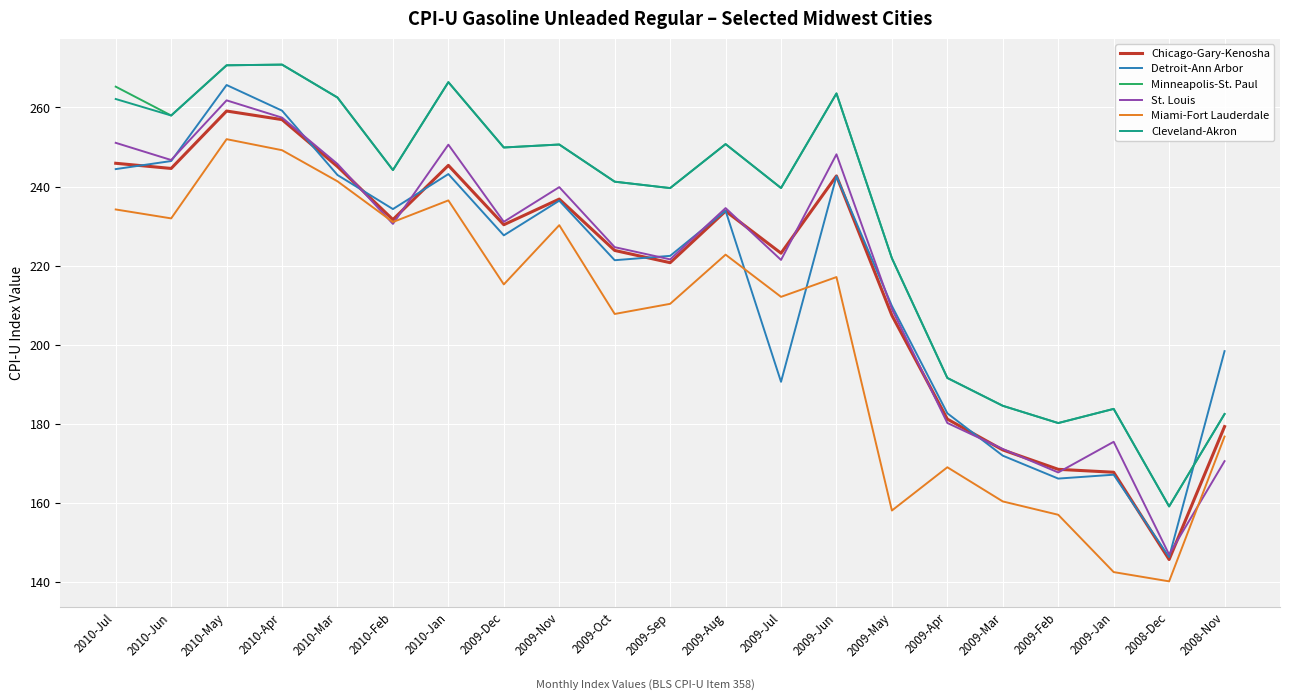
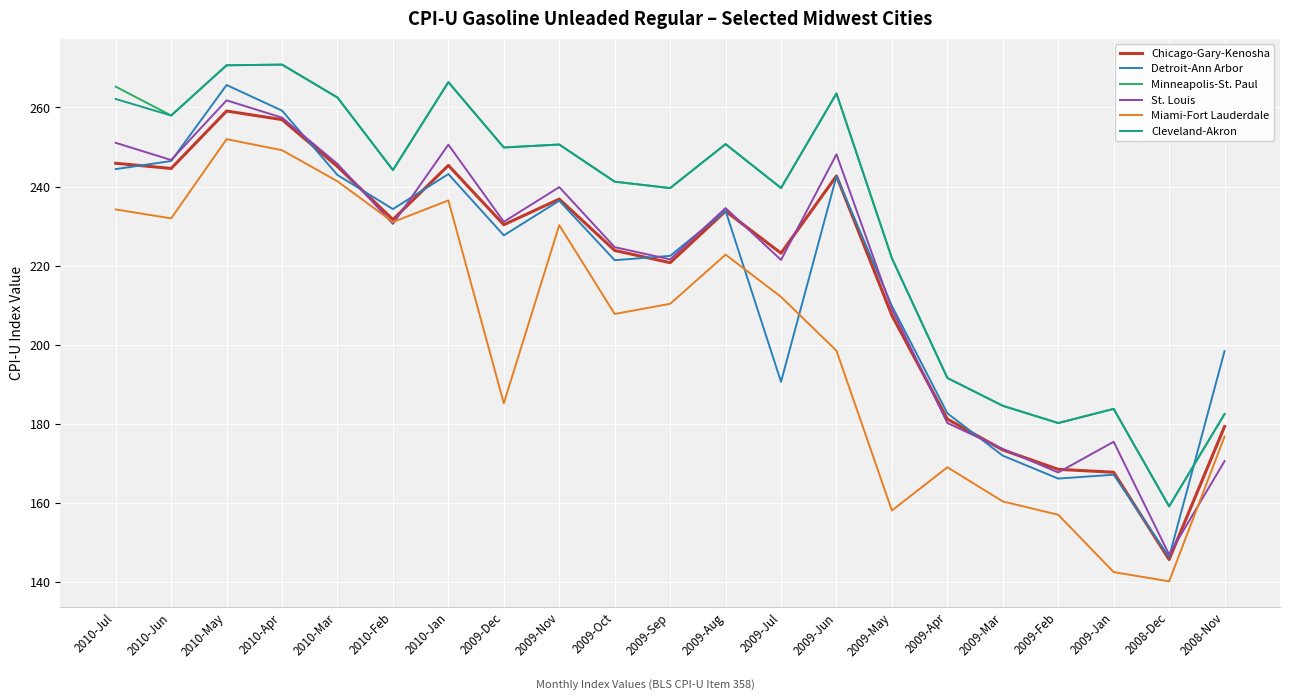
  {
    "Chicago-Gary-Kenosha": {
      "2010-Jul": 246,
      "2010-Jun": 245,
      "2010-May": 259,
      "2010-Mar": 245,
      "2010-Jan": 245,
      "2009-Dec": 230,
      "2009-Oct": 224,
      "2009-Sep": 221,
      "2009-Jul": 223,
      "2009-May": 207,
      "2009-Apr": 181,
      "2009-Feb": 168,
      "2008-Nov": 179
    },
    "Detroit-Ann Arbor": {
      "2010-Jul": 244,
      "2010-May": 266,
      "2010-Apr": 259,
      "2010-Mar": 243,
      "2010-Feb": 234,
      "2010-Jan": 243,
      "2009-Dec": 228,
      "2009-Oct": 221,
      "2009-Sep": 222,
      "2009-Jul": 191,
      "2009-May": 210,
      "2009-Apr": 183,
      "2009-Mar": 172,
      "2009-Feb": 166,
      "2008-Nov": 198
    },
    "St. Louis": {
      "2010-Jul": 251,
      "2010-May": 262,
      "2010-Mar": 246,
      "2010-Jan": 251,
      "2009-Dec": 231,
      "2009-Nov": 240,
      "2009-Oct": 225,
      "2009-Sep": 222,
      "2009-Aug": 235,
      "2009-Jul": 221,
      "2009-Jun": 248,
      "2009-May": 209,
      "2009-Apr": 180,
      "2009-Feb": 168,
      "2009-Jan": 175,
      "2008-Nov": 171
    },
    "Miami-Fort Lauderdale": {
      "2010-Jul": 234,
      "2010-Jun": 232,
      "2010-May": 252,
      "2010-Apr": 249,
      "2010-Mar": 241,
      "2010-Jan": 236,
-     "2009-Dec": 215,
+     "2009-Dec": 185,
      "2009-Nov": 230,
      "2009-Oct": 208,
      "2009-Sep": 210,
      "2009-Aug": 223,
      "2009-Jul": 212,
-     "2009-Jun": 217,
+     "2009-Jun": 198,
      "2009-May": 158,
      "2009-Apr": 169,
      "2009-Mar": 160,
      "2009-Feb": 157,
      "2009-Jan": 142,
      "2008-Dec": 140,
      "2008-Nov": 177
    }
  }
